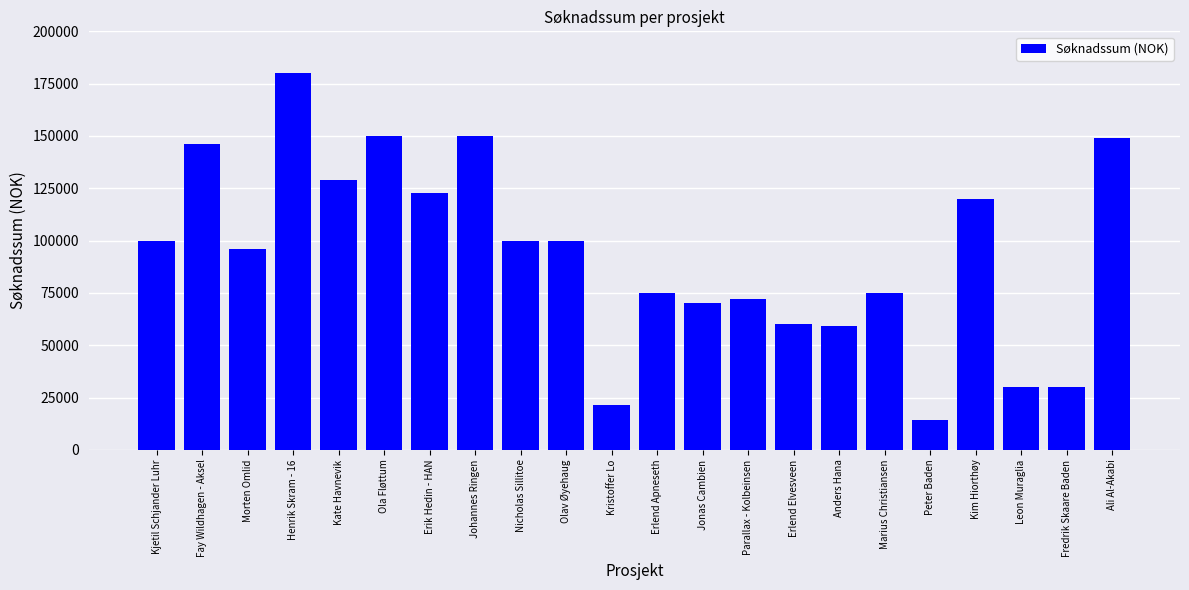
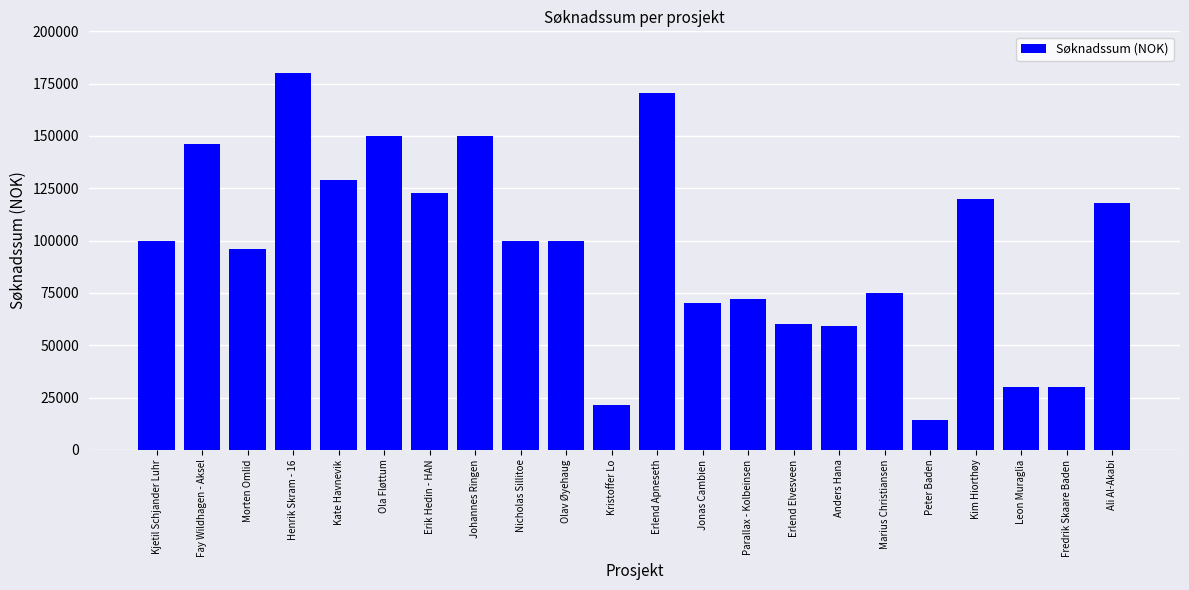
  {
    "Kjetil Schjander Luhr": 100000,
    "Fay Wildhagen - Aksel": 146000,
    "Morten Omlid": 96000,
    "Henrik Skram - 16": 180000,
    "Kate Havnevik": 129000,
    "Ola Fløttum": 150000,
    "Erik Hedin - HAN": 123000,
    "Johannes Ringen": 150000,
    "Nicholas Sillitoe": 100000,
    "Olav Øyehaug": 100000,
    "Kristoffer Lo": 22000,
-   "Erlend Apneseth": 75000,
+   "Erlend Apneseth": 171000,
    "Jonas Cambien": 70000,
    "Parallax - Kolbeinsen": 72000,
    "Erlend Elvesveen": 60000,
    "Anders Hana": 59000,
    "Marius Christiansen": 75000,
    "Peter Baden": 14000,
    "Kim Hiorthøy": 120000,
    "Leon Muraglia": 30000,
    "Fredrik Skaare Baden": 30000,
-   "Ali Al-Akabi": 149000
+   "Ali Al-Akabi": 118000
  }
